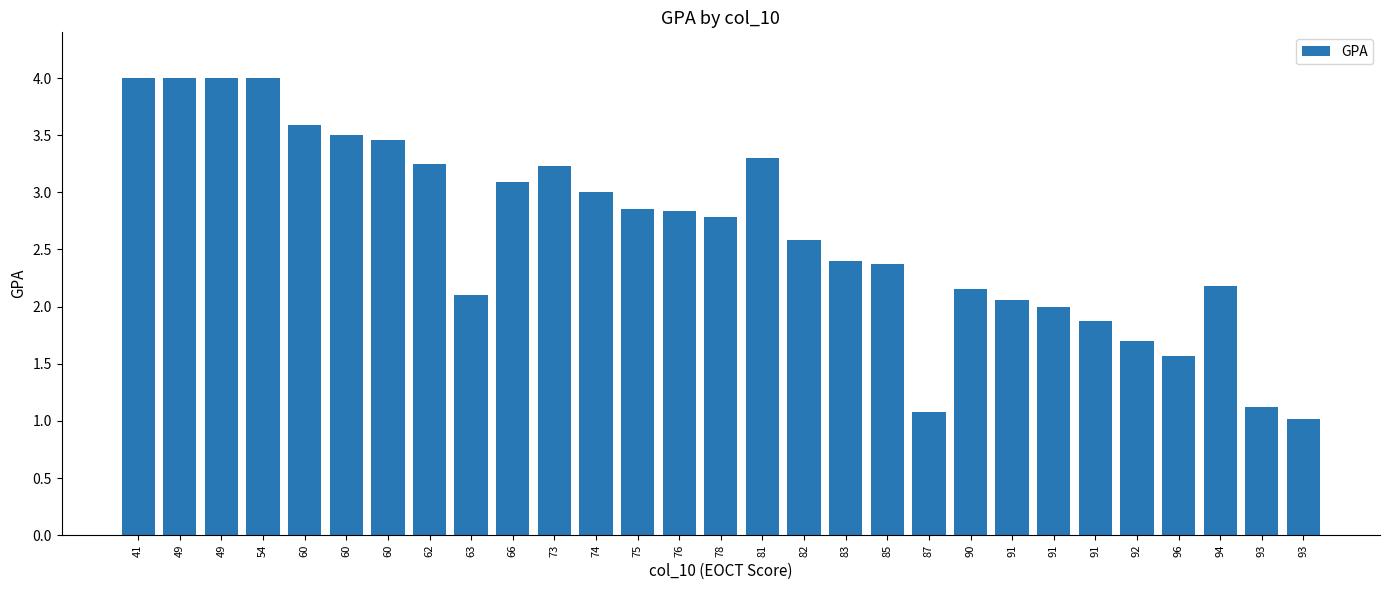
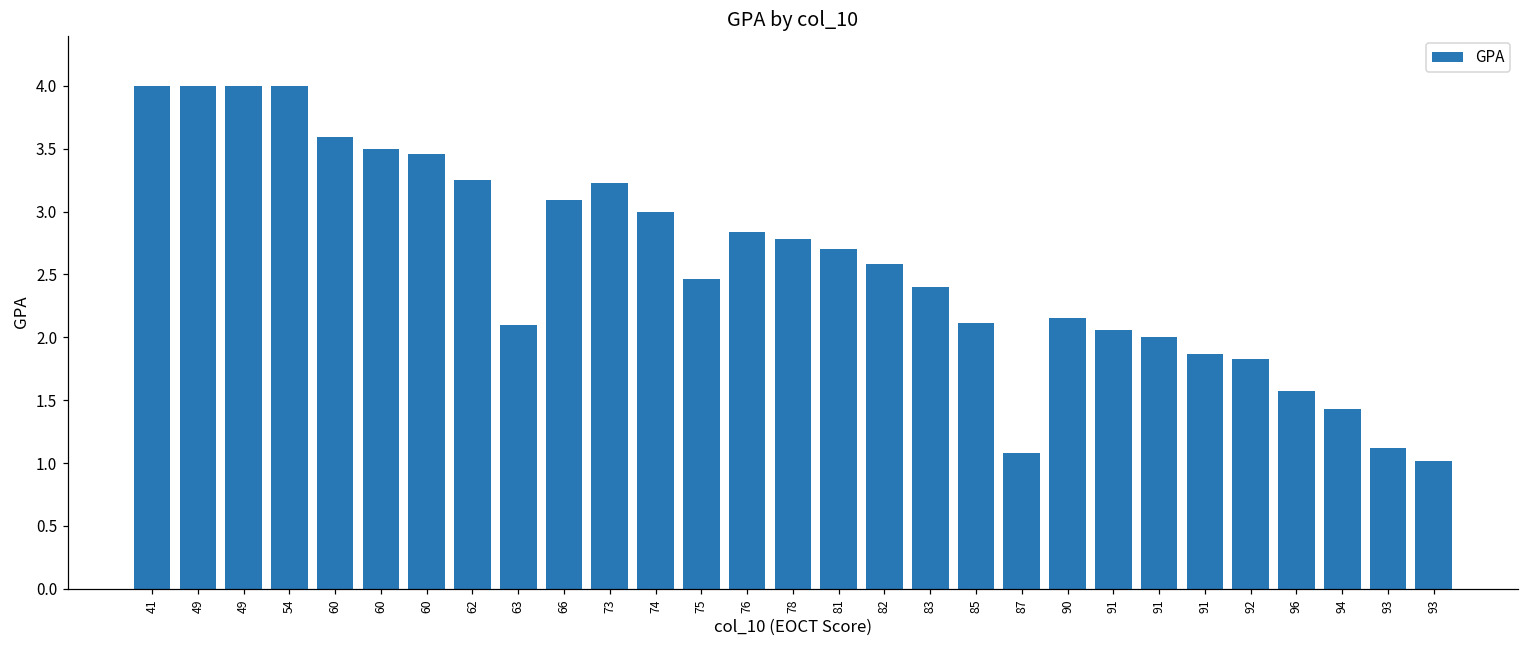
  {
    "41": 4.00,
    "54": 4.00,
    "62": 3.25,
    "63": 2.10,
    "66": 3.09,
    "73": 3.23,
    "74": 3.00,
-   "75": 2.85,
+   "75": 2.46,
    "76": 2.84,
    "78": 2.78,
-   "81": 3.3,
+   "81": 2.7,
    "82": 2.58,
    "83": 2.40,
-   "85": 2.37,
+   "85": 2.11,
    "87": 1.08,
    "90": 2.15,
-   "92": 1.70,
+   "92": 1.83,
    "96": 1.57,
-   "94": 2.18
+   "94": 1.43
  }
